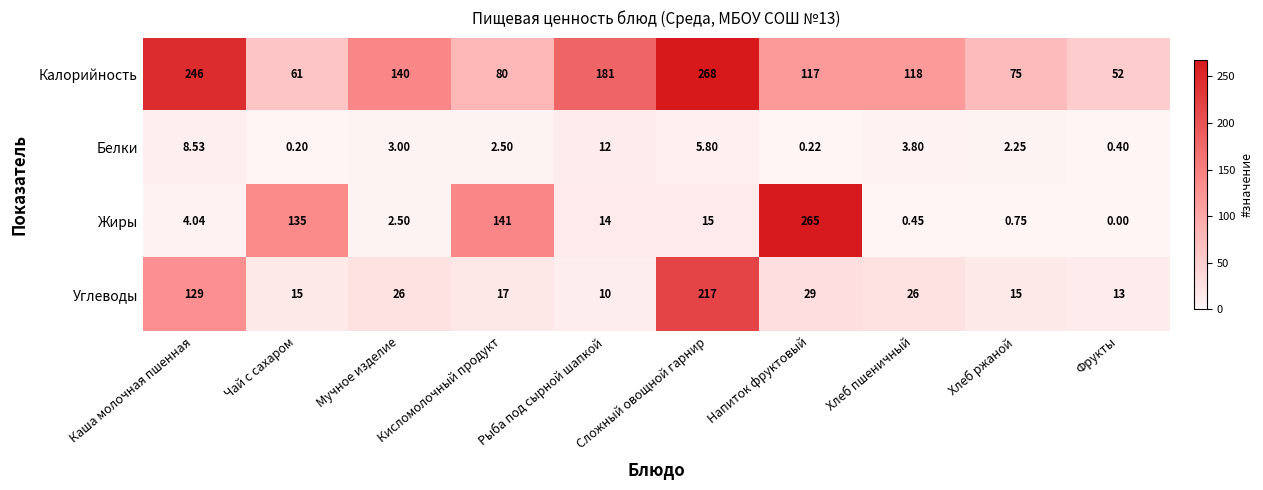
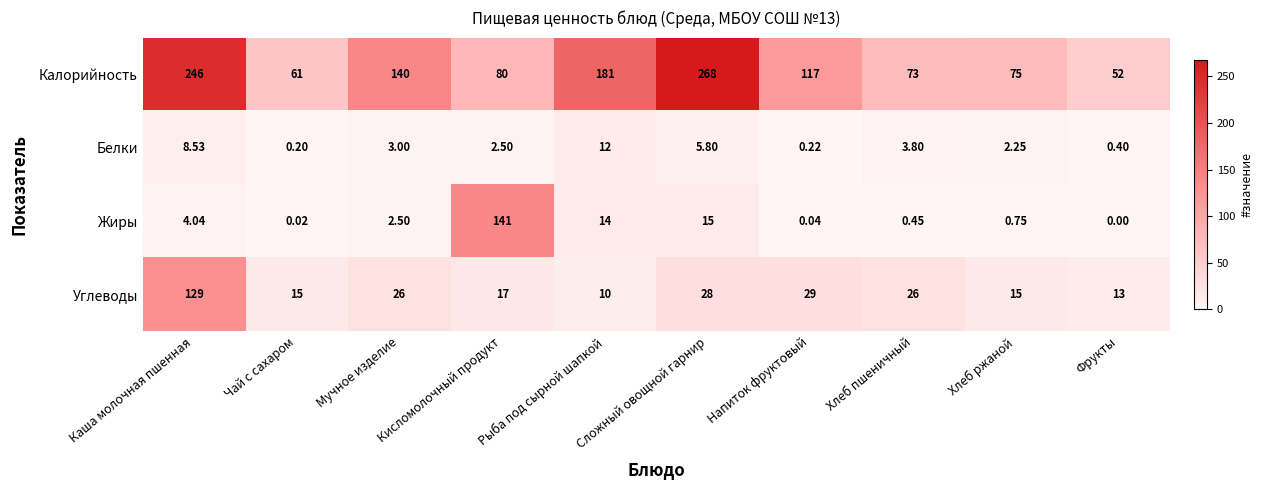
  {
    "Калорийность": {
      "Каша молочная пшенная": 246,
      "Чай с сахаром": 61,
      "Мучное изделие": 140,
      "Кисломолочный продукт": 80,
      "Рыба под сырной шапкой": 181,
      "Сложный овощной гарнир": 268,
      "Напиток фруктовый": 117,
-     "Хлеб пшеничный": 118,
+     "Хлеб пшеничный": 73,
      "Хлеб ржаной": 75,
      "Фрукты": 52
    },
    "Белки": {
      "Каша молочная пшенная": 8.53,
      "Чай с сахаром": 0.20,
      "Мучное изделие": 3.00,
      "Кисломолочный продукт": 2.50,
      "Рыба под сырной шапкой": 12,
      "Сложный овощной гарнир": 5.80,
      "Напиток фруктовый": 0.22,
      "Хлеб пшеничный": 3.80,
      "Хлеб ржаной": 2.25,
      "Фрукты": 0.40
    },
    "Жиры": {
      "Каша молочная пшенная": 4.04,
-     "Чай с сахаром": 135,
+     "Чай с сахаром": 0.02,
      "Мучное изделие": 2.50,
      "Кисломолочный продукт": 141,
      "Рыба под сырной шапкой": 14,
      "Сложный овощной гарнир": 15,
-     "Напиток фруктовый": 265,
+     "Напиток фруктовый": 0.04,
      "Хлеб пшеничный": 0.45,
      "Хлеб ржаной": 0.75,
      "Фрукты": 0.00
    },
    "Углеводы": {
      "Каша молочная пшенная": 129,
      "Чай с сахаром": 15,
      "Мучное изделие": 26,
      "Кисломолочный продукт": 17,
      "Рыба под сырной шапкой": 10,
-     "Сложный овощной гарнир": 217,
+     "Сложный овощной гарнир": 28,
      "Напиток фруктовый": 29,
      "Хлеб пшеничный": 26,
      "Хлеб ржаной": 15,
      "Фрукты": 13
    }
  }
